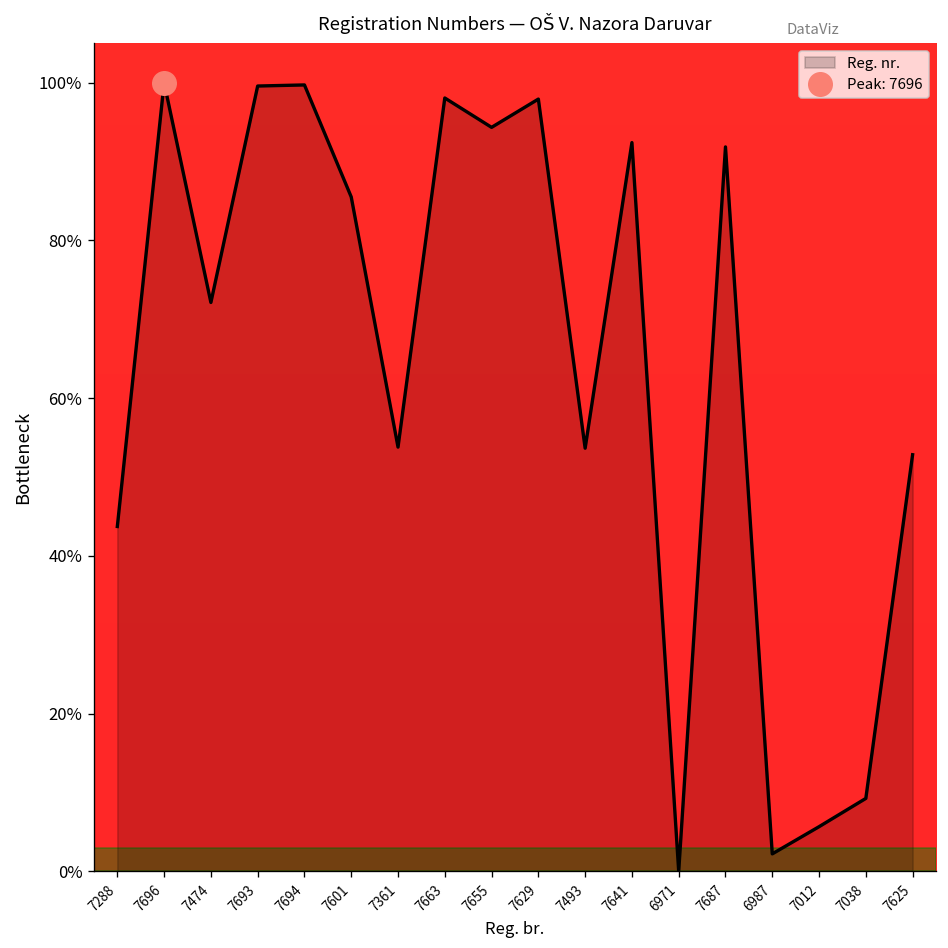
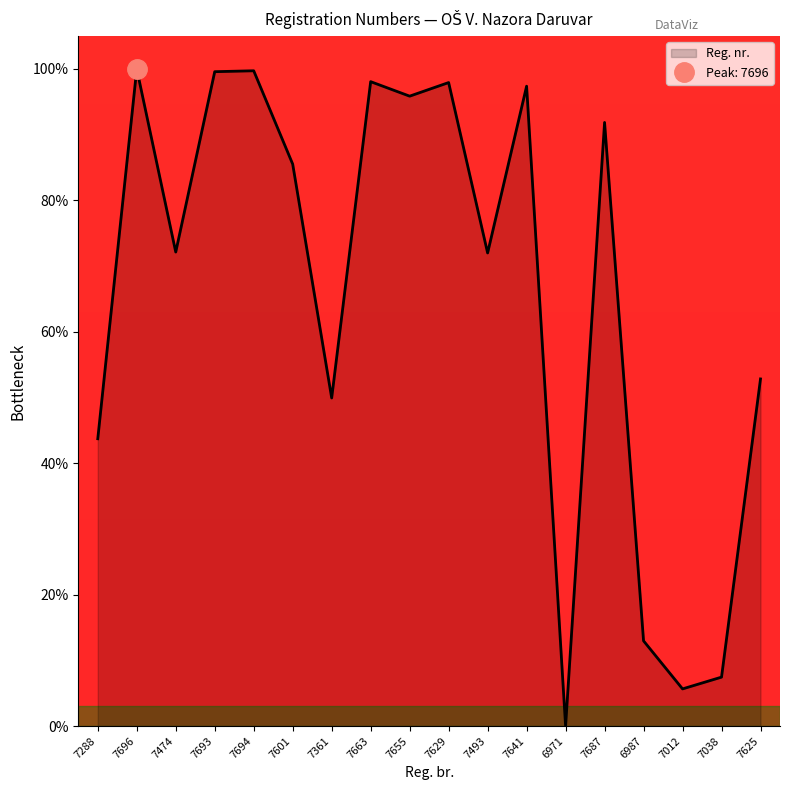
  {
    "Reg. nr.": {
      "7288": "44%",
      "7474": "72%",
      "7693": "100%",
      "7694": "100%",
      "7601": "86%",
-     "7361": "54%",
+     "7361": "50%",
      "7663": "98%",
-     "7655": "94%",
+     "7655": "96%",
      "7629": "98%",
-     "7493": "54%",
-     "7641": "92%",
+     "7493": "72%",
+     "7641": "97%",
      "6971": "0%",
      "7687": "92%",
-     "6987": "2%",
+     "6987": "13%",
      "7012": "6%",
-     "7038": "9%",
+     "7038": "7%",
      "7625": "53%"
    }
  }
